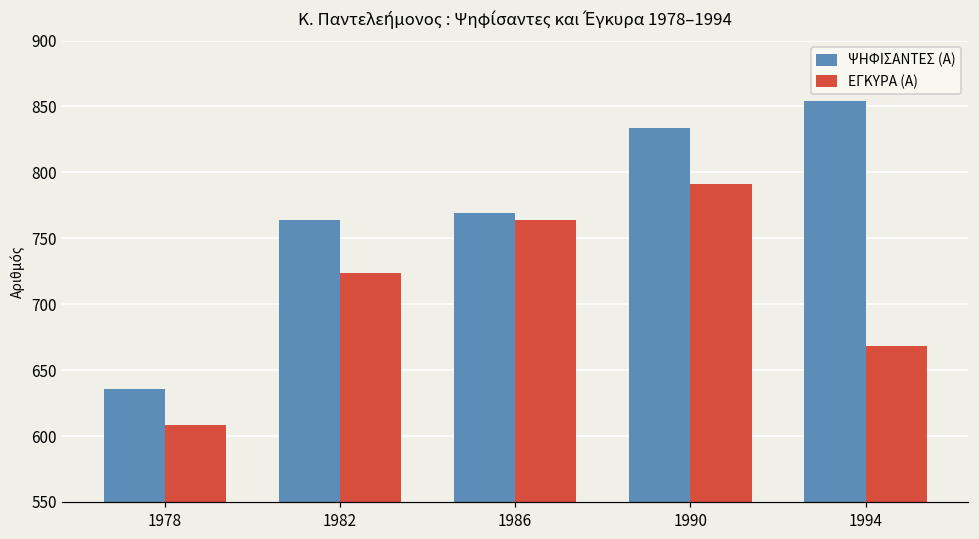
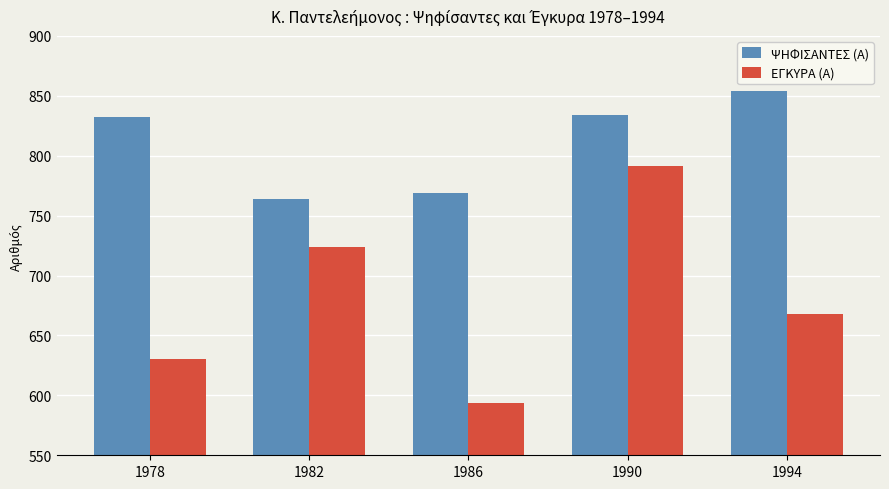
  {
    "ΨΗΦΙΣΑΝΤΕΣ (Α)": {
-     "1978": 636,
+     "1978": 832,
      "1982": 764,
      "1986": 769,
      "1990": 834,
      "1994": 854
    },
    "ΕΓΚΥΡΑ (Α)": {
-     "1978": 608,
+     "1978": 630,
      "1982": 724,
-     "1986": 764,
+     "1986": 594,
      "1990": 791,
      "1994": 668
    }
  }
